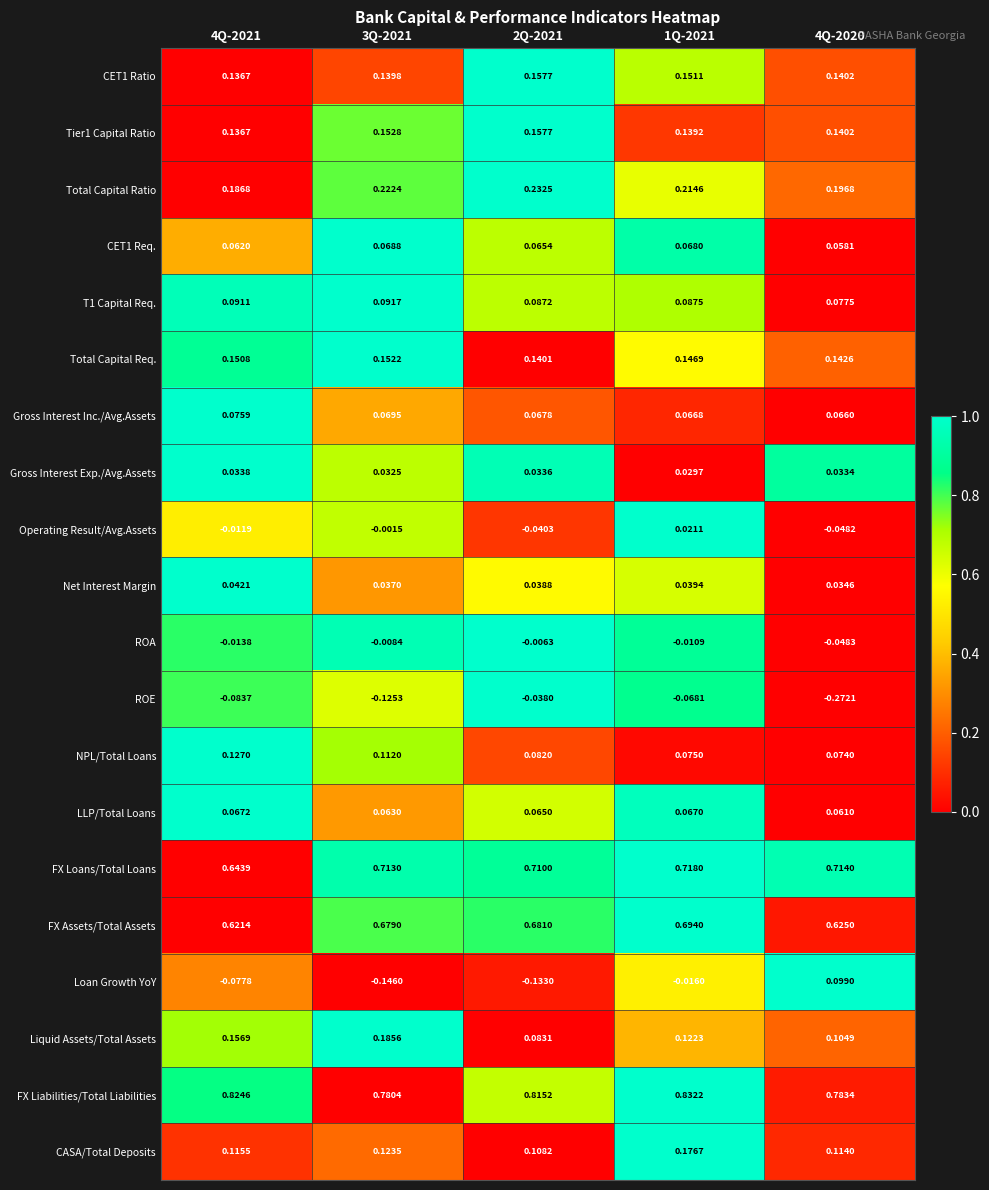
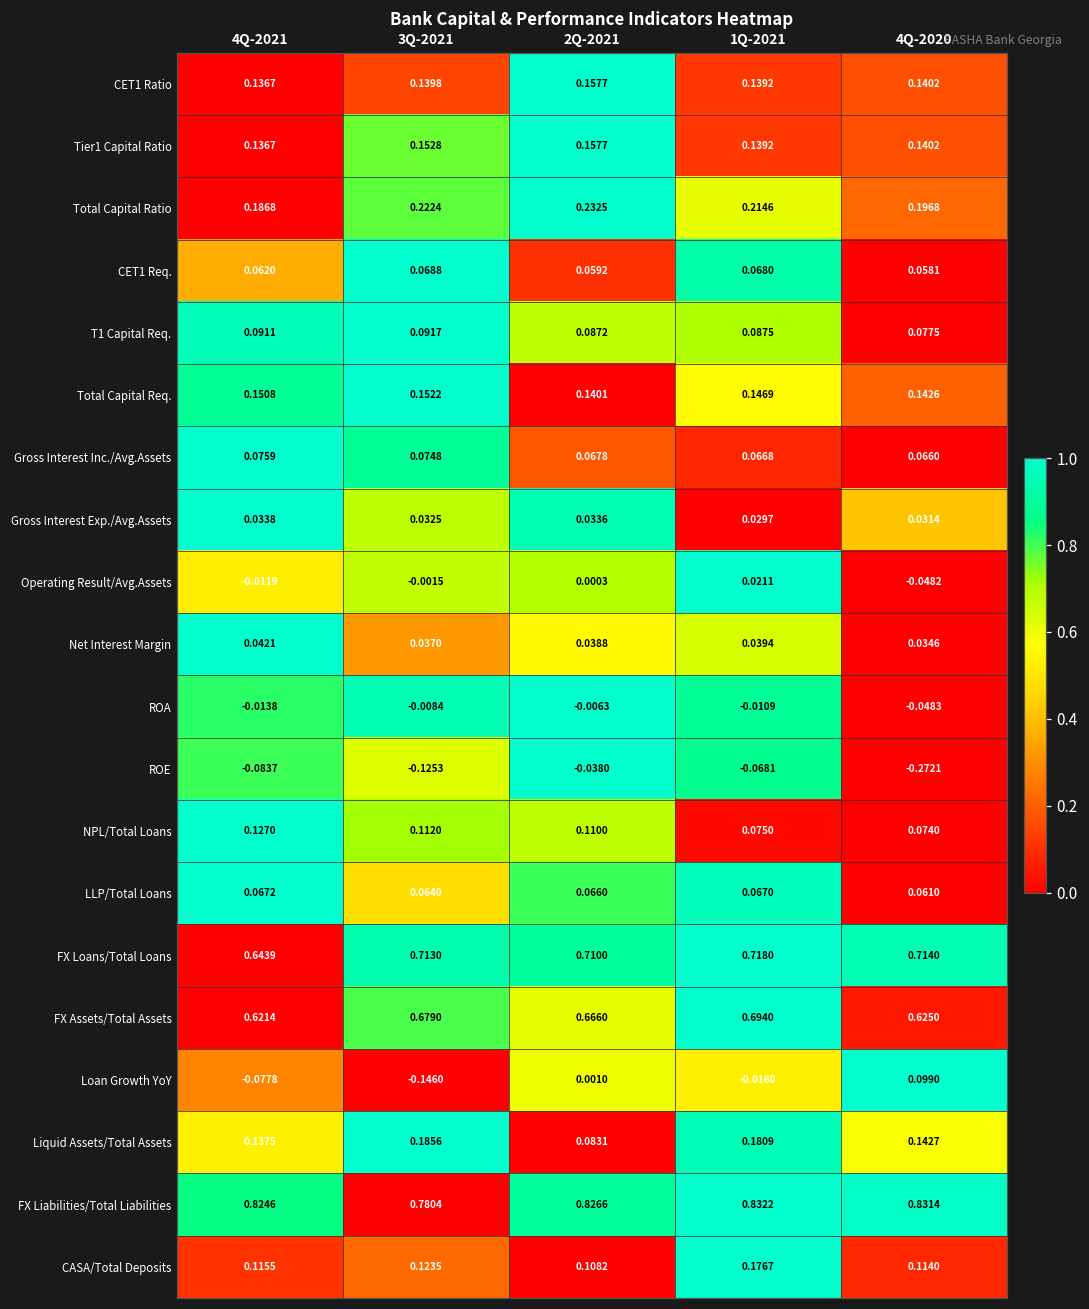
  {
    "CET1 Ratio": {
      "4Q-2021": 0.1367,
      "3Q-2021": 0.1398,
      "2Q-2021": 0.1577,
-     "1Q-2021": 0.1511,
+     "1Q-2021": 0.1392,
      "4Q-2020": 0.1402
    },
    "Tier1 Capital Ratio": {
      "4Q-2021": 0.1367,
      "3Q-2021": 0.1528,
      "2Q-2021": 0.1577,
      "1Q-2021": 0.1392,
      "4Q-2020": 0.1402
    },
    "Total Capital Ratio": {
      "4Q-2021": 0.1868,
      "3Q-2021": 0.2224,
      "2Q-2021": 0.2325,
      "1Q-2021": 0.2146,
      "4Q-2020": 0.1968
    },
    "CET1 Req.": {
      "4Q-2021": 0.0620,
      "3Q-2021": 0.0688,
-     "2Q-2021": 0.0654,
+     "2Q-2021": 0.0592,
      "1Q-2021": 0.0680,
      "4Q-2020": 0.0581
    },
    "T1 Capital Req.": {
      "4Q-2021": 0.0911,
      "3Q-2021": 0.0917,
      "2Q-2021": 0.0872,
      "1Q-2021": 0.0875,
      "4Q-2020": 0.0775
    },
    "Total Capital Req.": {
      "4Q-2021": 0.1508,
      "3Q-2021": 0.1522,
      "2Q-2021": 0.1401,
      "1Q-2021": 0.1469,
      "4Q-2020": 0.1426
    },
    "Gross Interest Inc./Avg.Assets": {
      "4Q-2021": 0.0759,
-     "3Q-2021": 0.0695,
+     "3Q-2021": 0.0748,
      "2Q-2021": 0.0678,
      "1Q-2021": 0.0668,
      "4Q-2020": 0.0660
    },
    "Gross Interest Exp./Avg.Assets": {
      "4Q-2021": 0.0338,
      "3Q-2021": 0.0325,
      "2Q-2021": 0.0336,
      "1Q-2021": 0.0297,
-     "4Q-2020": 0.0334
+     "4Q-2020": 0.0314
    },
    "Operating Result/Avg.Assets": {
      "4Q-2021": -0.0119,
      "3Q-2021": -0.0015,
-     "2Q-2021": -0.0403,
+     "2Q-2021": 0.0003,
      "1Q-2021": 0.0211,
      "4Q-2020": -0.0482
    },
    "Net Interest Margin": {
      "4Q-2021": 0.0421,
      "3Q-2021": 0.0370,
      "2Q-2021": 0.0388,
      "1Q-2021": 0.0394,
      "4Q-2020": 0.0346
    },
    "ROA": {
      "4Q-2021": -0.0138,
      "3Q-2021": -0.0084,
      "2Q-2021": -0.0063,
      "1Q-2021": -0.0109,
      "4Q-2020": -0.0483
    },
    "ROE": {
      "4Q-2021": -0.0837,
      "3Q-2021": -0.1253,
      "2Q-2021": -0.0380,
      "1Q-2021": -0.0681,
      "4Q-2020": -0.2721
    },
    "NPL/Total Loans": {
      "4Q-2021": 0.1270,
      "3Q-2021": 0.1120,
-     "2Q-2021": 0.0820,
+     "2Q-2021": 0.1100,
      "1Q-2021": 0.0750,
      "4Q-2020": 0.0740
    },
    "LLP/Total Loans": {
      "4Q-2021": 0.0672,
-     "3Q-2021": 0.0630,
-     "2Q-2021": 0.0650,
+     "3Q-2021": 0.0640,
+     "2Q-2021": 0.0660,
      "1Q-2021": 0.0670,
      "4Q-2020": 0.0610
    },
    "FX Loans/Total Loans": {
      "4Q-2021": 0.6439,
      "3Q-2021": 0.7130,
      "2Q-2021": 0.7100,
      "1Q-2021": 0.7180,
      "4Q-2020": 0.7140
    },
    "FX Assets/Total Assets": {
      "4Q-2021": 0.6214,
      "3Q-2021": 0.6790,
-     "2Q-2021": 0.6810,
+     "2Q-2021": 0.6660,
      "1Q-2021": 0.6940,
      "4Q-2020": 0.6250
    },
    "Loan Growth YoY": {
      "4Q-2021": -0.0778,
      "3Q-2021": -0.1460,
-     "2Q-2021": -0.1330,
+     "2Q-2021": 0.0010,
      "1Q-2021": -0.0160,
      "4Q-2020": 0.0990
    },
    "Liquid Assets/Total Assets": {
-     "4Q-2021": 0.1569,
+     "4Q-2021": 0.1375,
      "3Q-2021": 0.1856,
      "2Q-2021": 0.0831,
-     "1Q-2021": 0.1223,
-     "4Q-2020": 0.1049
+     "1Q-2021": 0.1809,
+     "4Q-2020": 0.1427
    },
    "FX Liabilities/Total Liabilities": {
      "4Q-2021": 0.8246,
      "3Q-2021": 0.7804,
-     "2Q-2021": 0.8152,
+     "2Q-2021": 0.8266,
      "1Q-2021": 0.8322,
-     "4Q-2020": 0.7834
+     "4Q-2020": 0.8314
    },
    "CASA/Total Deposits": {
      "4Q-2021": 0.1155,
      "3Q-2021": 0.1235,
      "2Q-2021": 0.1082,
      "1Q-2021": 0.1767,
      "4Q-2020": 0.1140
    }
  }
